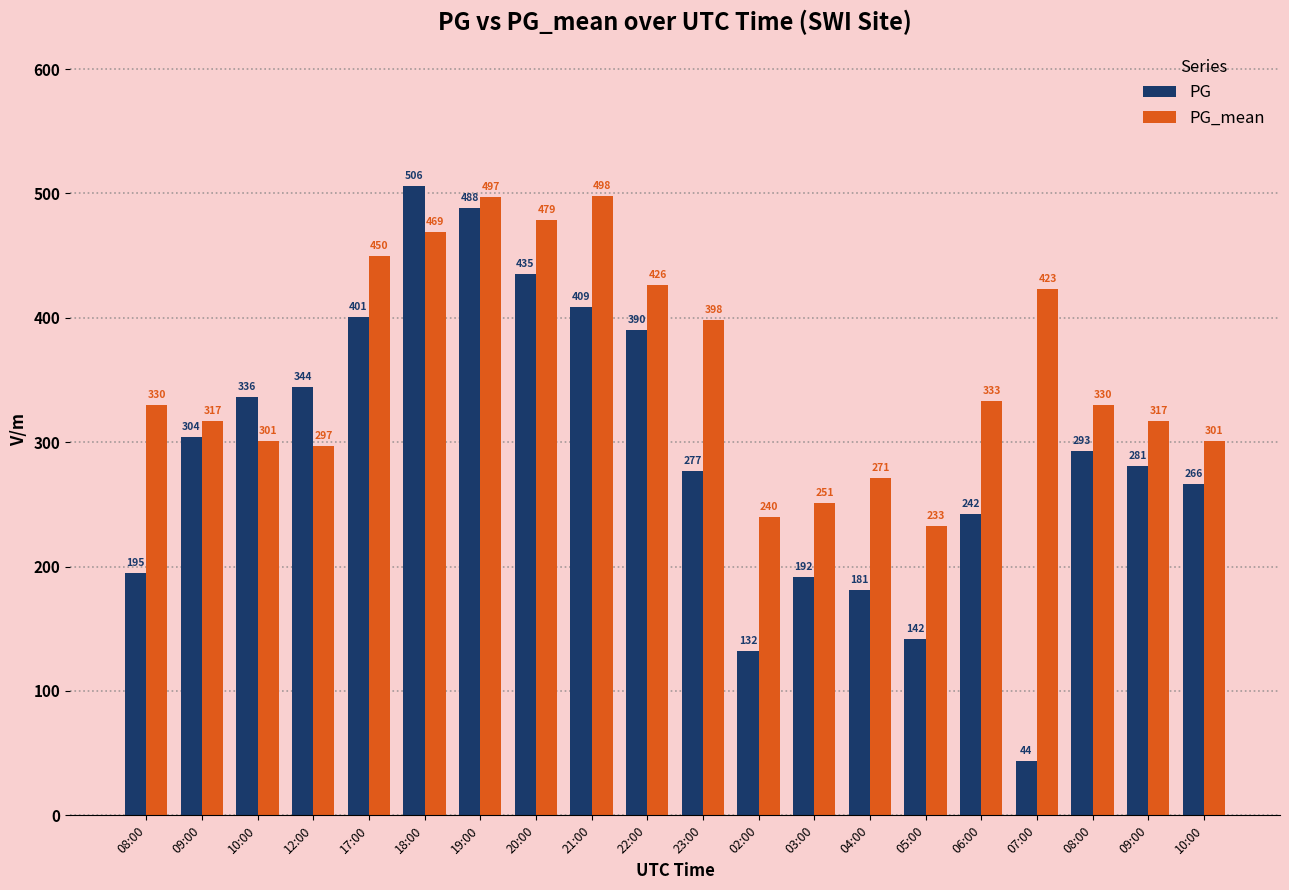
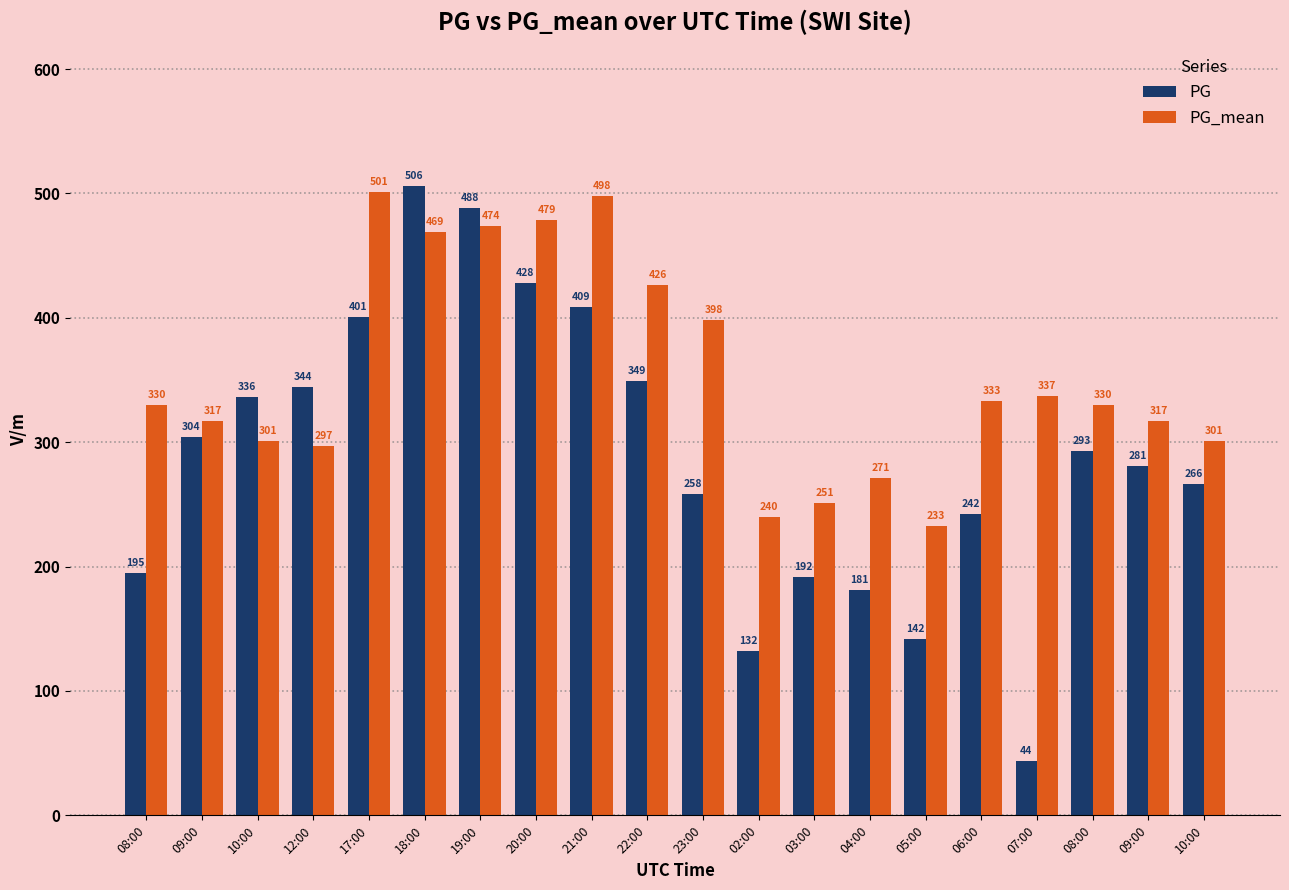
  {
    "PG": {
      "12:00": 344,
      "17:00": 401,
      "18:00": 506,
      "19:00": 488,
-     "20:00": 435,
+     "20:00": 428,
      "21:00": 409,
-     "22:00": 390,
-     "23:00": 277,
+     "22:00": 349,
+     "23:00": 258,
      "02:00": 132,
      "03:00": 192,
      "04:00": 181,
      "05:00": 142,
      "06:00": 242,
      "07:00": 44
    },
    "PG_mean": {
      "12:00": 297,
-     "17:00": 450,
+     "17:00": 501,
      "18:00": 469,
-     "19:00": 497,
+     "19:00": 474,
      "20:00": 479,
      "21:00": 498,
      "22:00": 426,
      "23:00": 398,
      "02:00": 240,
      "03:00": 251,
      "04:00": 271,
      "05:00": 233,
      "06:00": 333,
-     "07:00": 423
+     "07:00": 337
    }
  }
